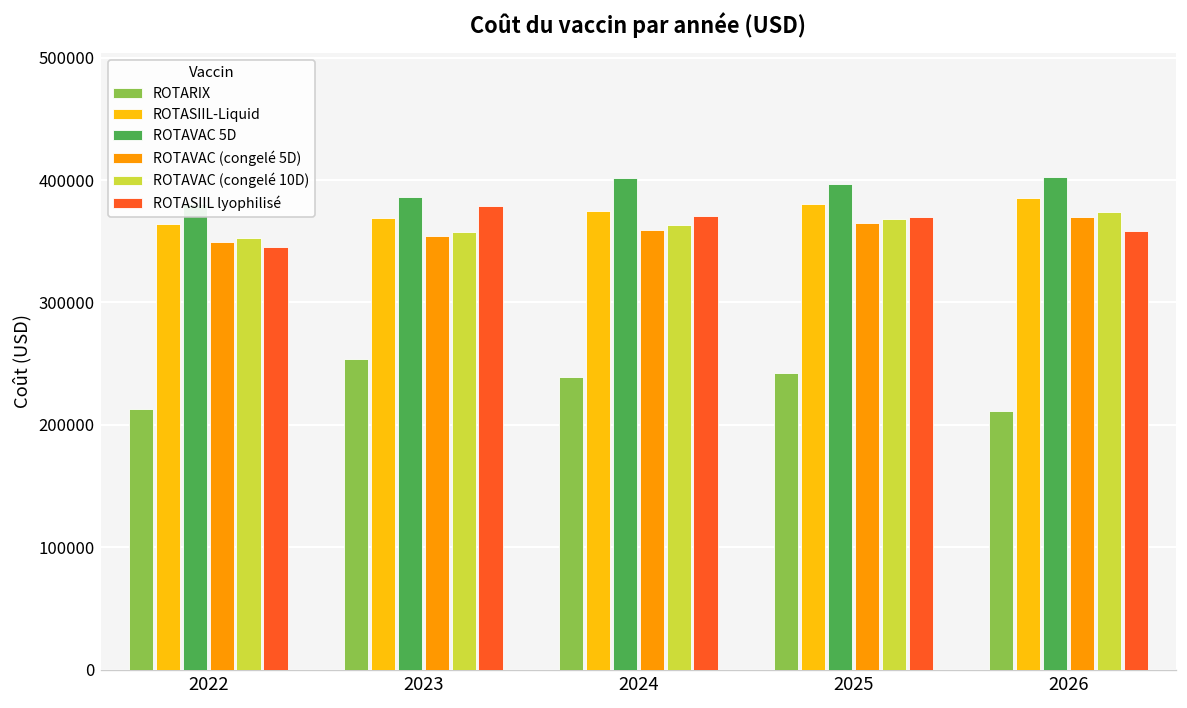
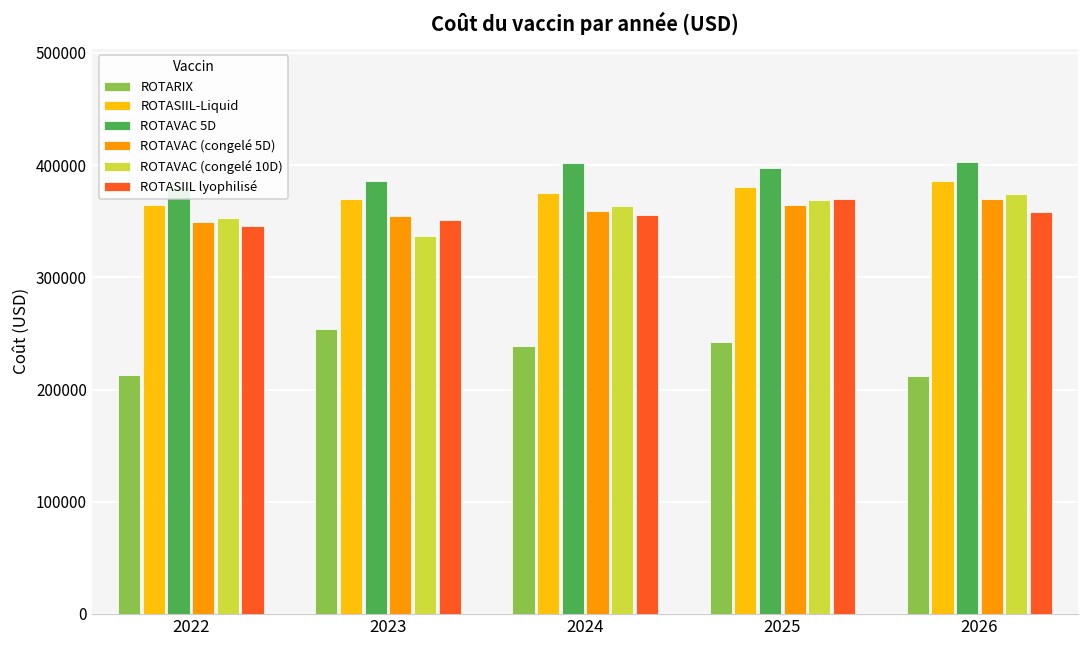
  {
    "ROTARIX": {
      "2022": 213000,
      "2023": 254000,
      "2024": 239000,
      "2025": 243000,
      "2026": 212000
    },
    "ROTAVAC 5D": {
      "2023": 386000,
      "2024": 402000,
      "2025": 397000,
      "2026": 403000
    },
    "ROTAVAC (congelé 10D)": {
      "2022": 353000,
-     "2023": 358000,
+     "2023": 337000,
      "2024": 363000,
      "2025": 368000,
      "2026": 374000
    },
    "ROTASIIL lyophilisé": {
      "2022": 346000,
-     "2023": 379000,
-     "2024": 371000,
+     "2023": 351000,
+     "2024": 356000,
      "2025": 370000,
      "2026": 358000
    }
  }
